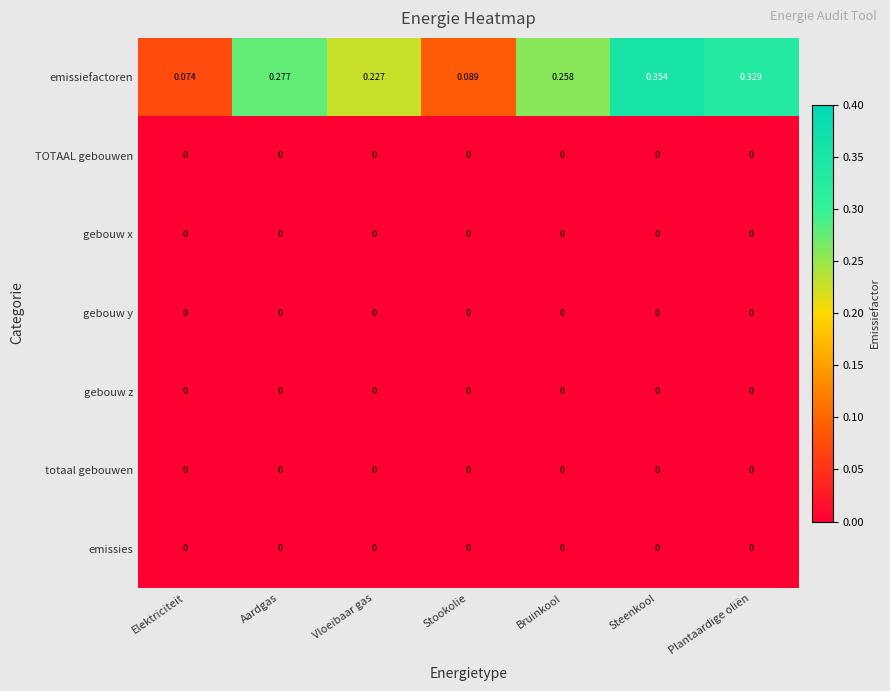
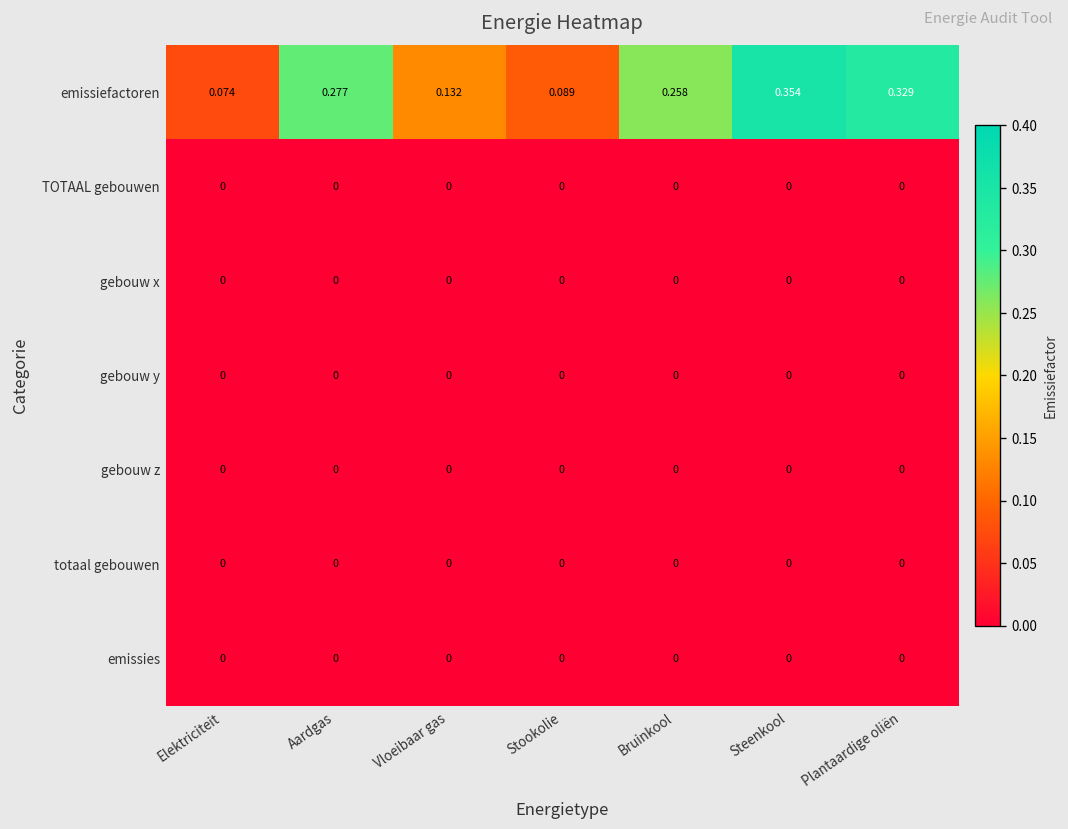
  {
    "emissiefactoren": {
      "Elektriciteit": 0.074,
      "Aardgas": 0.277,
-     "Vloeibaar gas": 0.227,
+     "Vloeibaar gas": 0.132,
      "Stookolie": 0.089,
      "Bruinkool": 0.258,
      "Steenkool": 0.354,
      "Plantaardige oliën": 0.329
    },
    "TOTAAL gebouwen": {
      "Elektriciteit": 0,
      "Aardgas": 0,
      "Vloeibaar gas": 0,
      "Stookolie": 0,
      "Bruinkool": 0,
      "Steenkool": 0,
      "Plantaardige oliën": 0
    },
    "gebouw x": {
      "Elektriciteit": 0,
      "Aardgas": 0,
      "Vloeibaar gas": 0,
      "Stookolie": 0,
      "Bruinkool": 0,
      "Steenkool": 0,
      "Plantaardige oliën": 0
    },
    "gebouw y": {
      "Elektriciteit": 0,
      "Aardgas": 0,
      "Vloeibaar gas": 0,
      "Stookolie": 0,
      "Bruinkool": 0,
      "Steenkool": 0,
      "Plantaardige oliën": 0
    },
    "gebouw z": {
      "Elektriciteit": 0,
      "Aardgas": 0,
      "Vloeibaar gas": 0,
      "Stookolie": 0,
      "Bruinkool": 0,
      "Steenkool": 0,
      "Plantaardige oliën": 0
    },
    "totaal gebouwen": {
      "Elektriciteit": 0,
      "Aardgas": 0,
      "Vloeibaar gas": 0,
      "Stookolie": 0,
      "Bruinkool": 0,
      "Steenkool": 0,
      "Plantaardige oliën": 0
    },
    "emissies": {
      "Elektriciteit": 0,
      "Aardgas": 0,
      "Vloeibaar gas": 0,
      "Stookolie": 0,
      "Bruinkool": 0,
      "Steenkool": 0,
      "Plantaardige oliën": 0
    }
  }
